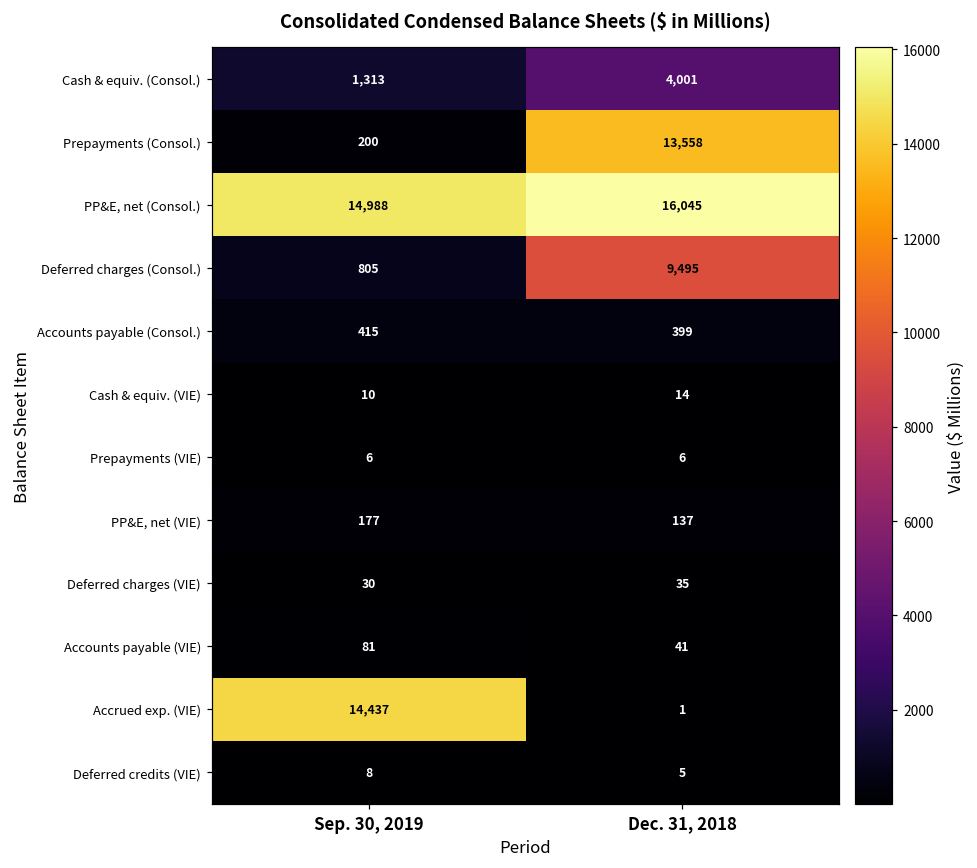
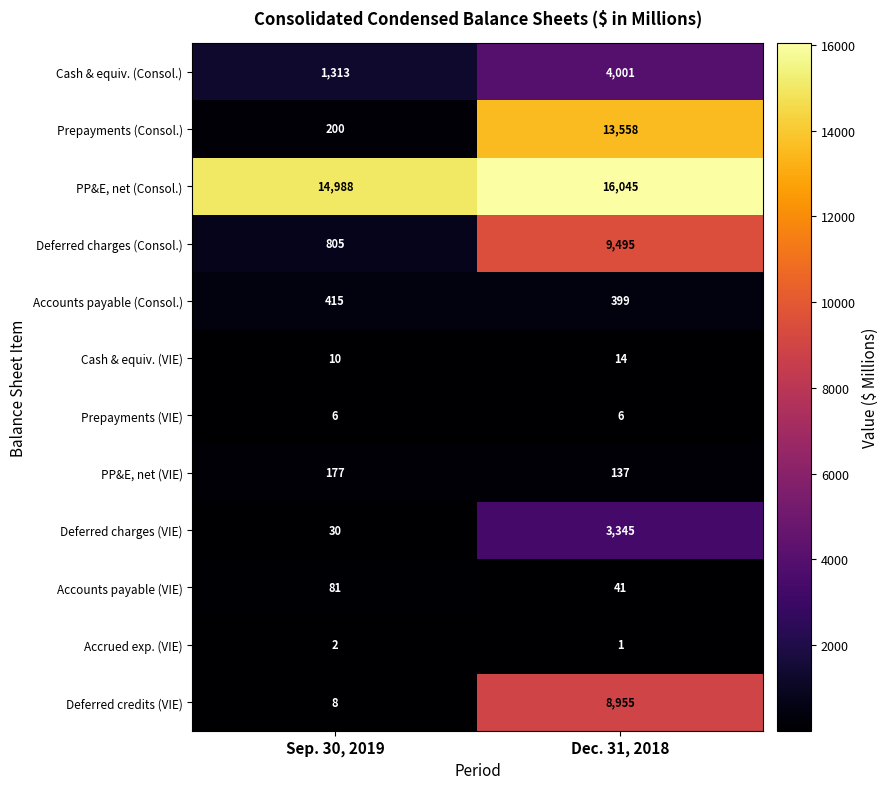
  {
    "Cash & equiv. (Consol.)": {
      "Sep. 30, 2019": "1,313",
      "Dec. 31, 2018": "4,001"
    },
    "Prepayments (Consol.)": {
      "Sep. 30, 2019": "200",
      "Dec. 31, 2018": "13,558"
    },
    "PP&E, net (Consol.)": {
      "Sep. 30, 2019": "14,988",
      "Dec. 31, 2018": "16,045"
    },
    "Deferred charges (Consol.)": {
      "Sep. 30, 2019": "805",
      "Dec. 31, 2018": "9,495"
    },
    "Accounts payable (Consol.)": {
      "Sep. 30, 2019": "415",
      "Dec. 31, 2018": "399"
    },
    "Cash & equiv. (VIE)": {
      "Sep. 30, 2019": "10",
      "Dec. 31, 2018": "14"
    },
    "Prepayments (VIE)": {
      "Sep. 30, 2019": "6",
      "Dec. 31, 2018": "6"
    },
    "PP&E, net (VIE)": {
      "Sep. 30, 2019": "177",
      "Dec. 31, 2018": "137"
    },
    "Deferred charges (VIE)": {
      "Sep. 30, 2019": "30",
-     "Dec. 31, 2018": "35"
+     "Dec. 31, 2018": "3,345"
    },
    "Accounts payable (VIE)": {
      "Sep. 30, 2019": "81",
      "Dec. 31, 2018": "41"
    },
    "Accrued exp. (VIE)": {
-     "Sep. 30, 2019": "14,437",
+     "Sep. 30, 2019": "2",
      "Dec. 31, 2018": "1"
    },
    "Deferred credits (VIE)": {
      "Sep. 30, 2019": "8",
-     "Dec. 31, 2018": "5"
+     "Dec. 31, 2018": "8,955"
    }
  }
